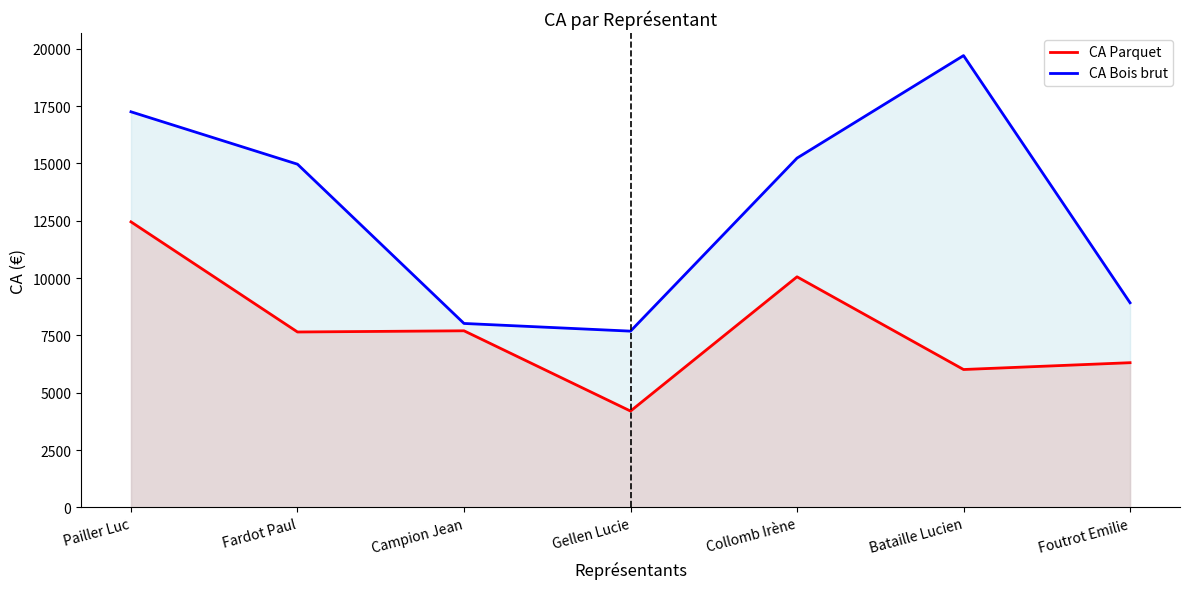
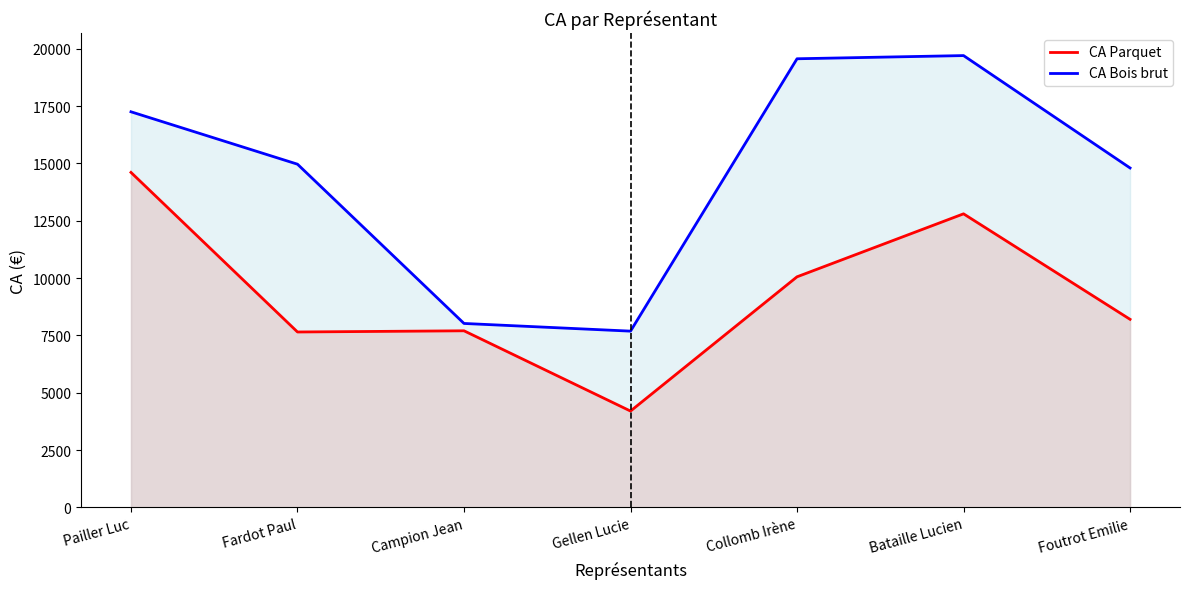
  {
    "CA Parquet": {
-     "Pailler Luc": 12500,
+     "Pailler Luc": 14600,
      "Fardot Paul": 7600,
      "Campion Jean": 7700,
      "Gellen Lucie": 4200,
      "Collomb Irène": 10100,
-     "Bataille Lucien": 6000,
-     "Foutrot Emilie": 6300
+     "Bataille Lucien": 12800,
+     "Foutrot Emilie": 8200
    },
    "CA Bois brut": {
      "Pailler Luc": 17200,
      "Fardot Paul": 15000,
      "Campion Jean": 8000,
      "Gellen Lucie": 7700,
-     "Collomb Irène": 15200,
+     "Collomb Irène": 19600,
      "Bataille Lucien": 19700,
-     "Foutrot Emilie": 8900
+     "Foutrot Emilie": 14800
    }
  }
